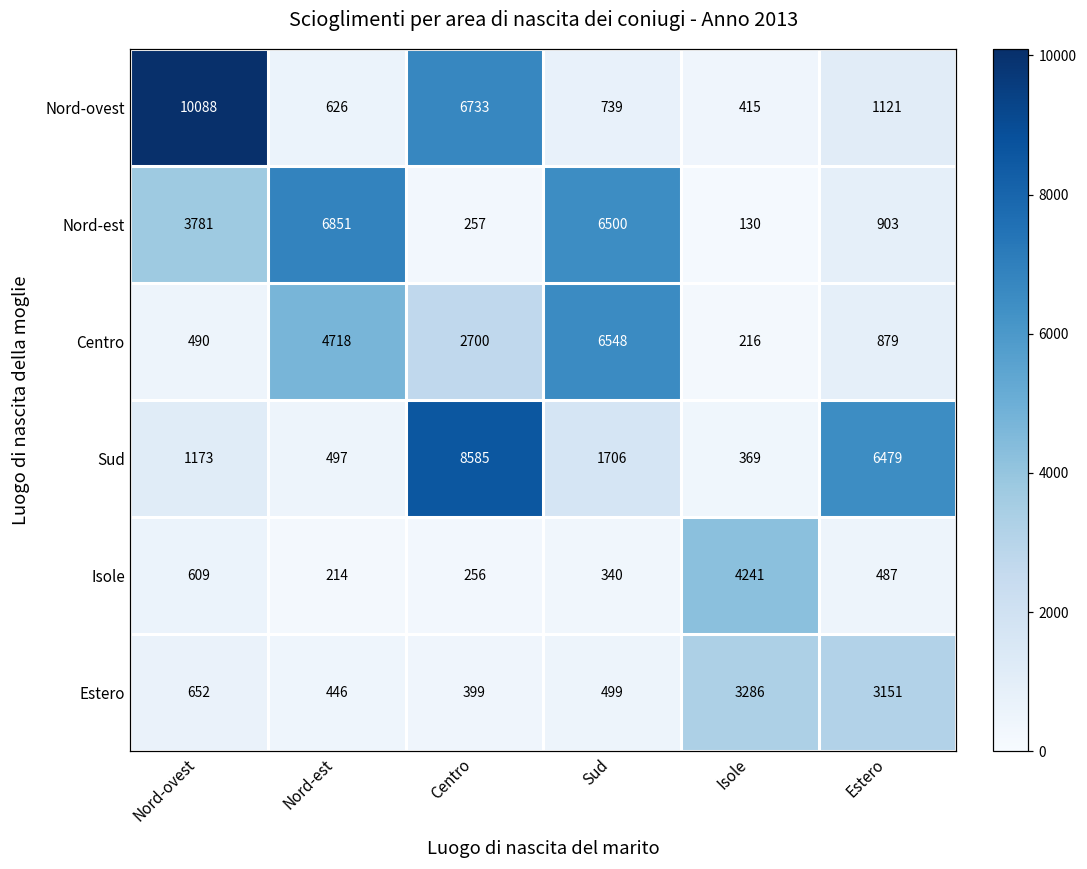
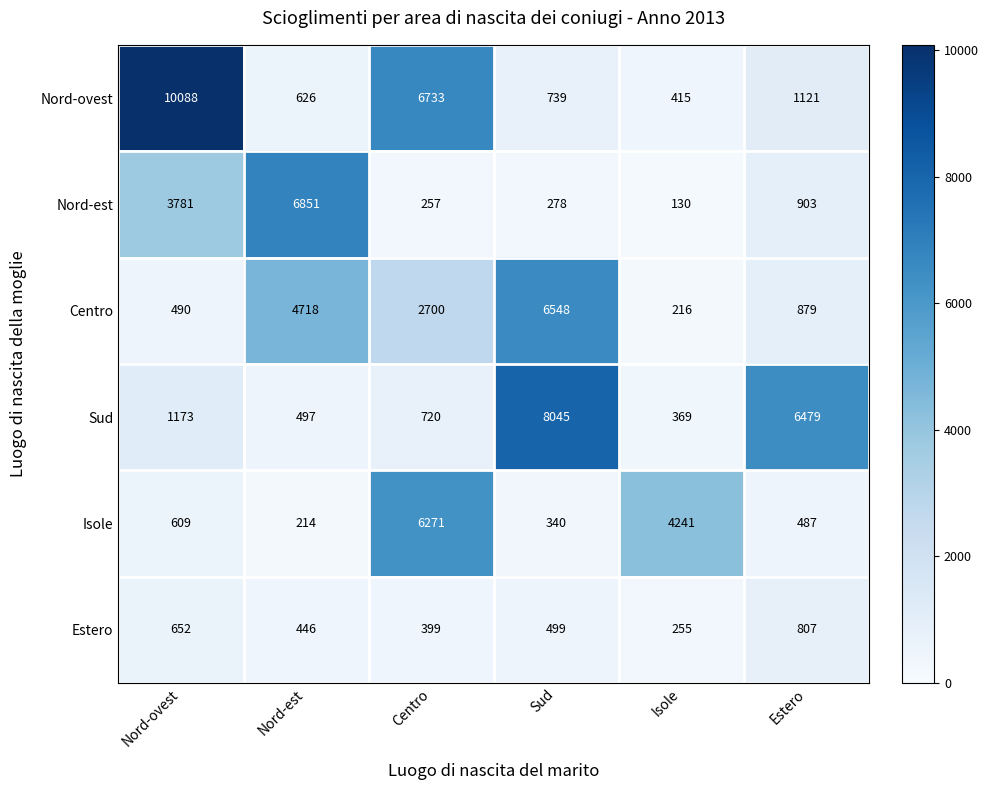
  {
    "Nord-ovest": {
      "Nord-ovest": 10088,
      "Nord-est": 626,
      "Centro": 6733,
      "Sud": 739,
      "Isole": 415,
      "Estero": 1121
    },
    "Nord-est": {
      "Nord-ovest": 3781,
      "Nord-est": 6851,
      "Centro": 257,
-     "Sud": 6500,
+     "Sud": 278,
      "Isole": 130,
      "Estero": 903
    },
    "Centro": {
      "Nord-ovest": 490,
      "Nord-est": 4718,
      "Centro": 2700,
      "Sud": 6548,
      "Isole": 216,
      "Estero": 879
    },
    "Sud": {
      "Nord-ovest": 1173,
      "Nord-est": 497,
-     "Centro": 8585,
-     "Sud": 1706,
+     "Centro": 720,
+     "Sud": 8045,
      "Isole": 369,
      "Estero": 6479
    },
    "Isole": {
      "Nord-ovest": 609,
      "Nord-est": 214,
-     "Centro": 256,
+     "Centro": 6271,
      "Sud": 340,
      "Isole": 4241,
      "Estero": 487
    },
    "Estero": {
      "Nord-ovest": 652,
      "Nord-est": 446,
      "Centro": 399,
      "Sud": 499,
-     "Isole": 3286,
-     "Estero": 3151
+     "Isole": 255,
+     "Estero": 807
    }
  }
